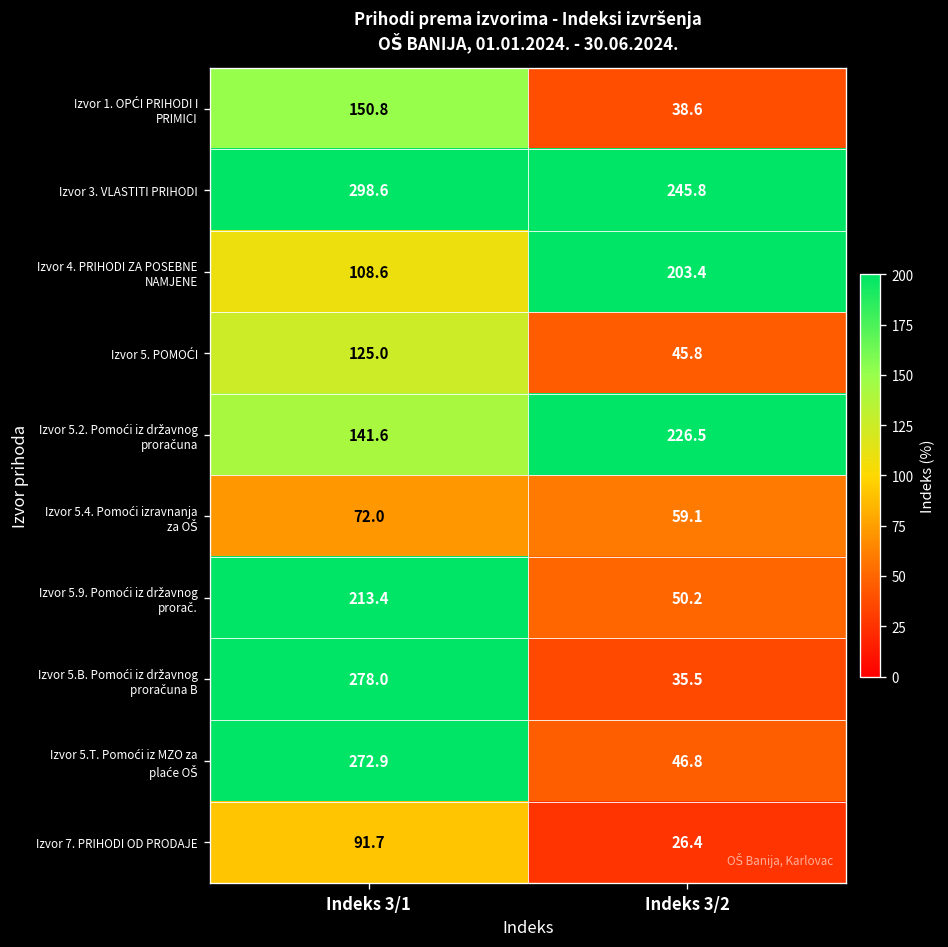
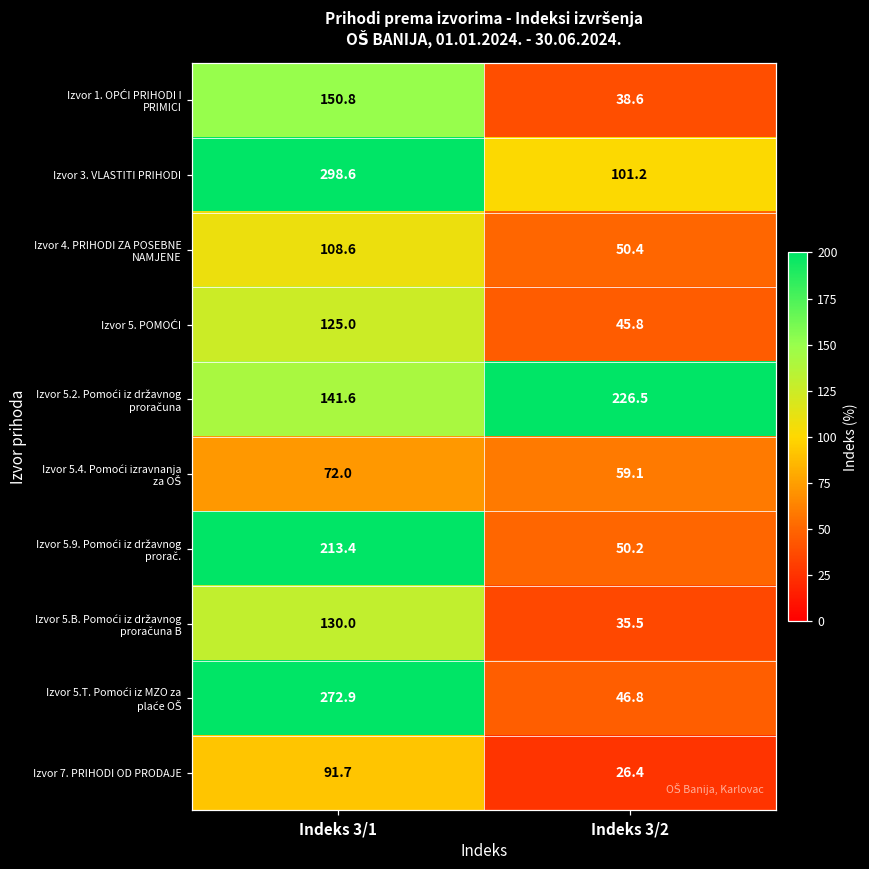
  {
    "Izvor 1. OPĆI PRIHODI I PRIMICI": {
      "Indeks 3/1": 150.8,
      "Indeks 3/2": 38.6
    },
    "Izvor 3. VLASTITI PRIHODI": {
      "Indeks 3/1": 298.6,
-     "Indeks 3/2": 245.8
+     "Indeks 3/2": 101.2
    },
    "Izvor 4. PRIHODI ZA POSEBNE NAMJENE": {
      "Indeks 3/1": 108.6,
-     "Indeks 3/2": 203.4
+     "Indeks 3/2": 50.4
    },
    "Izvor 5. POMOĆI": {
      "Indeks 3/1": 125.0,
      "Indeks 3/2": 45.8
    },
    "Izvor 5.2. Pomoći iz državnog proračuna": {
      "Indeks 3/1": 141.6,
      "Indeks 3/2": 226.5
    },
    "Izvor 5.4. Pomoći izravnanja za OŠ": {
      "Indeks 3/1": 72.0,
      "Indeks 3/2": 59.1
    },
    "Izvor 5.9. Pomoći iz državnog prorač.": {
      "Indeks 3/1": 213.4,
      "Indeks 3/2": 50.2
    },
    "Izvor 5.B. Pomoći iz državnog proračuna B": {
-     "Indeks 3/1": 278.0,
+     "Indeks 3/1": 130.0,
      "Indeks 3/2": 35.5
    },
    "Izvor 5.T. Pomoći iz MZO za plaće OŠ": {
      "Indeks 3/1": 272.9,
      "Indeks 3/2": 46.8
    },
    "Izvor 7. PRIHODI OD PRODAJE": {
      "Indeks 3/1": 91.7
    }
  }
